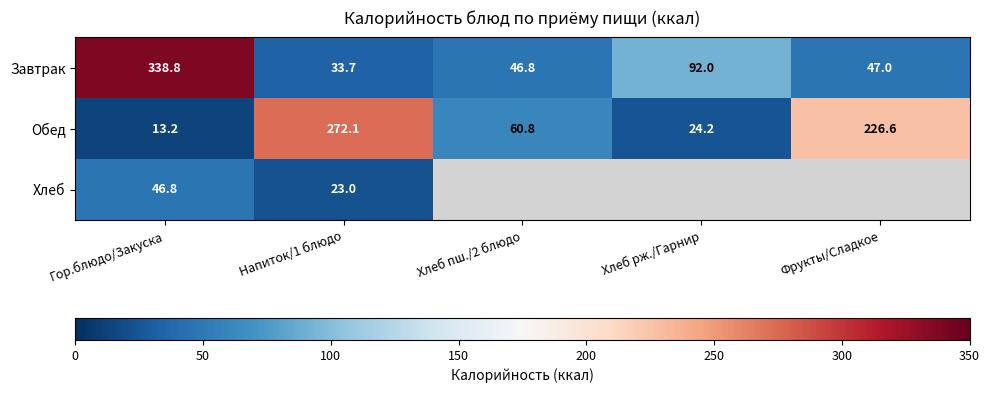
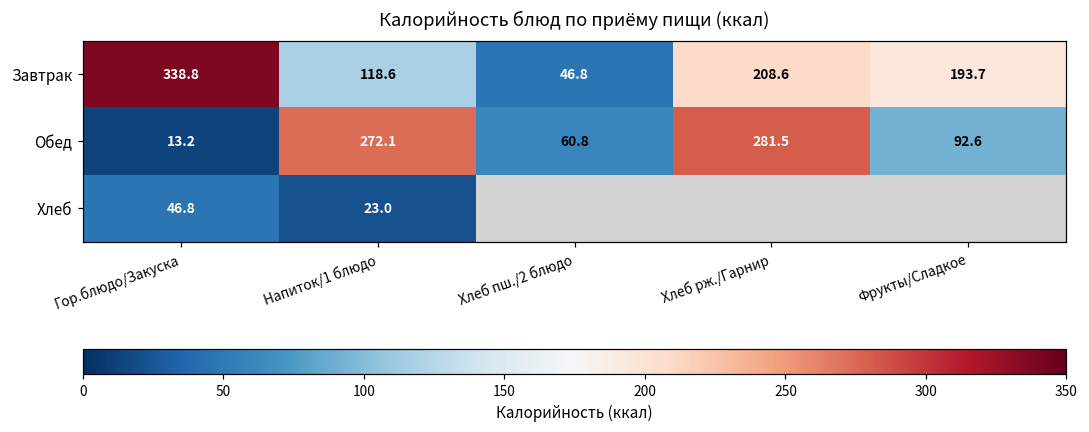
  {
    "Завтрак": {
      "Гор.блюдо/Закуска": 338.8,
-     "Напиток/1 блюдо": 33.7,
+     "Напиток/1 блюдо": 118.6,
      "Хлеб пш./2 блюдо": 46.8,
-     "Хлеб рж./Гарнир": 92.0,
-     "Фрукты/Сладкое": 47.0
+     "Хлеб рж./Гарнир": 208.6,
+     "Фрукты/Сладкое": 193.7
    },
    "Обед": {
      "Гор.блюдо/Закуска": 13.2,
      "Напиток/1 блюдо": 272.1,
      "Хлеб пш./2 блюдо": 60.8,
-     "Хлеб рж./Гарнир": 24.2,
-     "Фрукты/Сладкое": 226.6
+     "Хлеб рж./Гарнир": 281.5,
+     "Фрукты/Сладкое": 92.6
    },
    "Хлеб": {
      "Гор.блюдо/Закуска": 46.8,
      "Напиток/1 блюдо": 23.0
    }
  }
